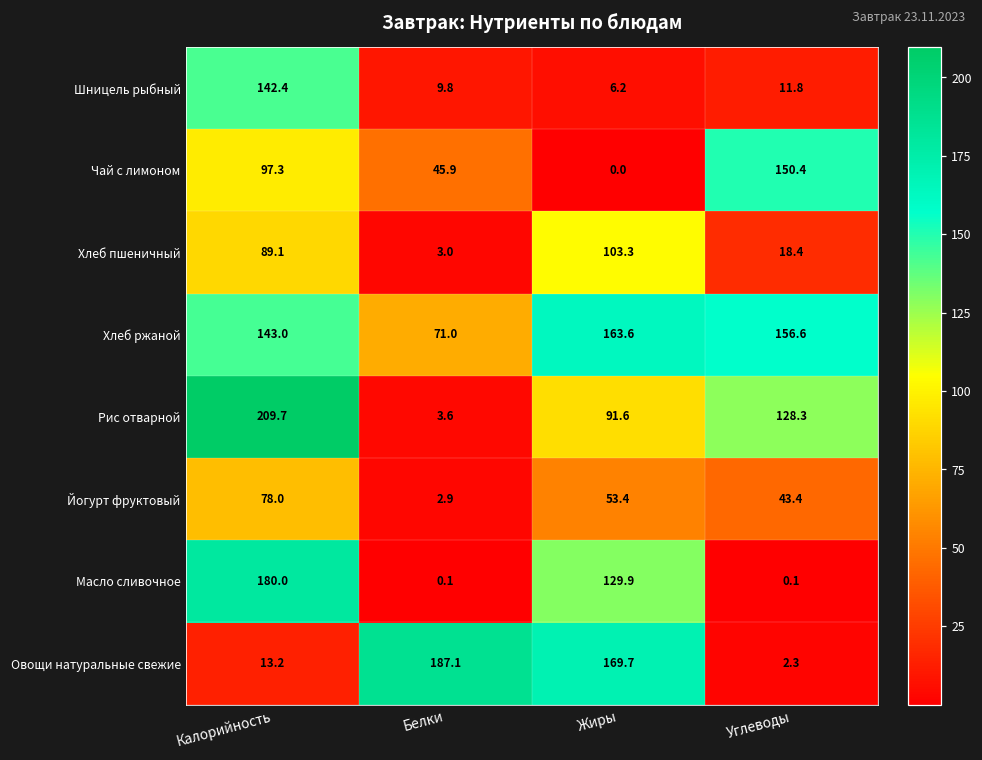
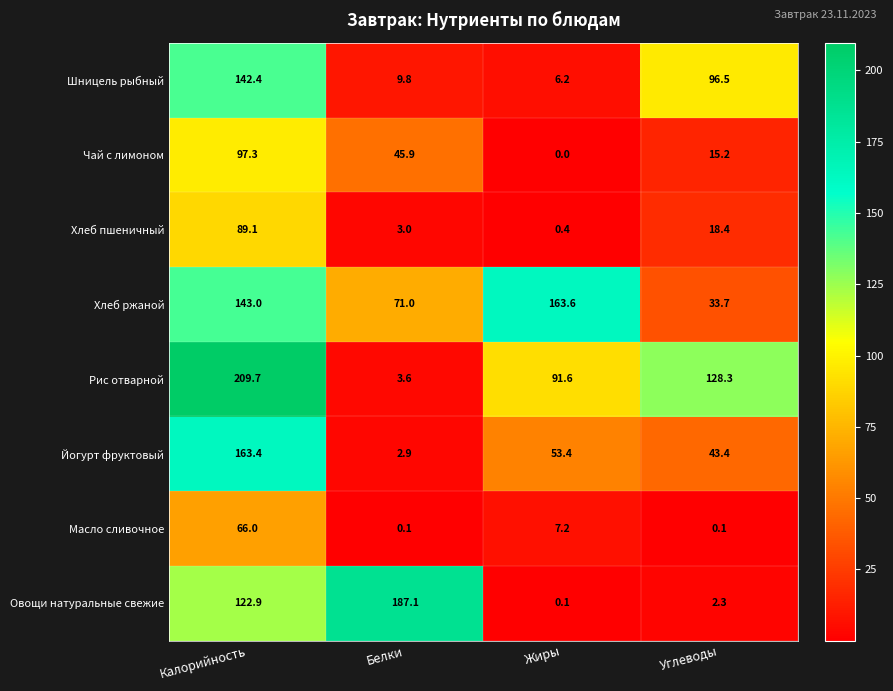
  {
    "Шницель рыбный": {
      "Калорийность": 142.4,
      "Белки": 9.8,
      "Жиры": 6.2,
-     "Углеводы": 11.8
+     "Углеводы": 96.5
    },
    "Чай с лимоном": {
      "Калорийность": 97.3,
      "Белки": 45.9,
      "Жиры": 0.0,
-     "Углеводы": 150.4
+     "Углеводы": 15.2
    },
    "Хлеб пшеничный": {
      "Калорийность": 89.1,
      "Белки": 3.0,
-     "Жиры": 103.3,
+     "Жиры": 0.4,
      "Углеводы": 18.4
    },
    "Хлеб ржаной": {
      "Калорийность": 143.0,
      "Белки": 71.0,
      "Жиры": 163.6,
-     "Углеводы": 156.6
+     "Углеводы": 33.7
    },
    "Рис отварной": {
      "Калорийность": 209.7,
      "Белки": 3.6,
      "Жиры": 91.6,
      "Углеводы": 128.3
    },
    "Йогурт фруктовый": {
-     "Калорийность": 78.0,
+     "Калорийность": 163.4,
      "Белки": 2.9,
      "Жиры": 53.4,
      "Углеводы": 43.4
    },
    "Масло сливочное": {
-     "Калорийность": 180.0,
+     "Калорийность": 66.0,
      "Белки": 0.1,
-     "Жиры": 129.9,
+     "Жиры": 7.2,
      "Углеводы": 0.1
    },
    "Овощи натуральные свежие": {
-     "Калорийность": 13.2,
+     "Калорийность": 122.9,
      "Белки": 187.1,
-     "Жиры": 169.7,
+     "Жиры": 0.1,
      "Углеводы": 2.3
    }
  }
